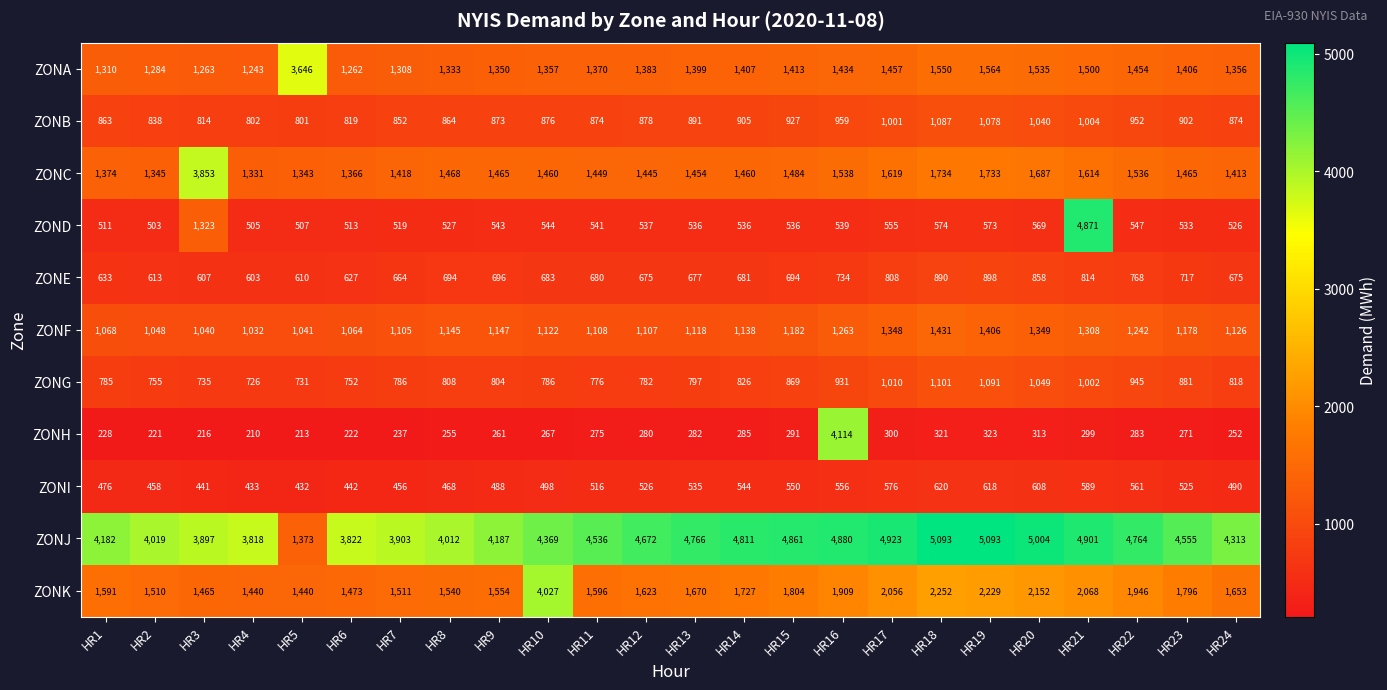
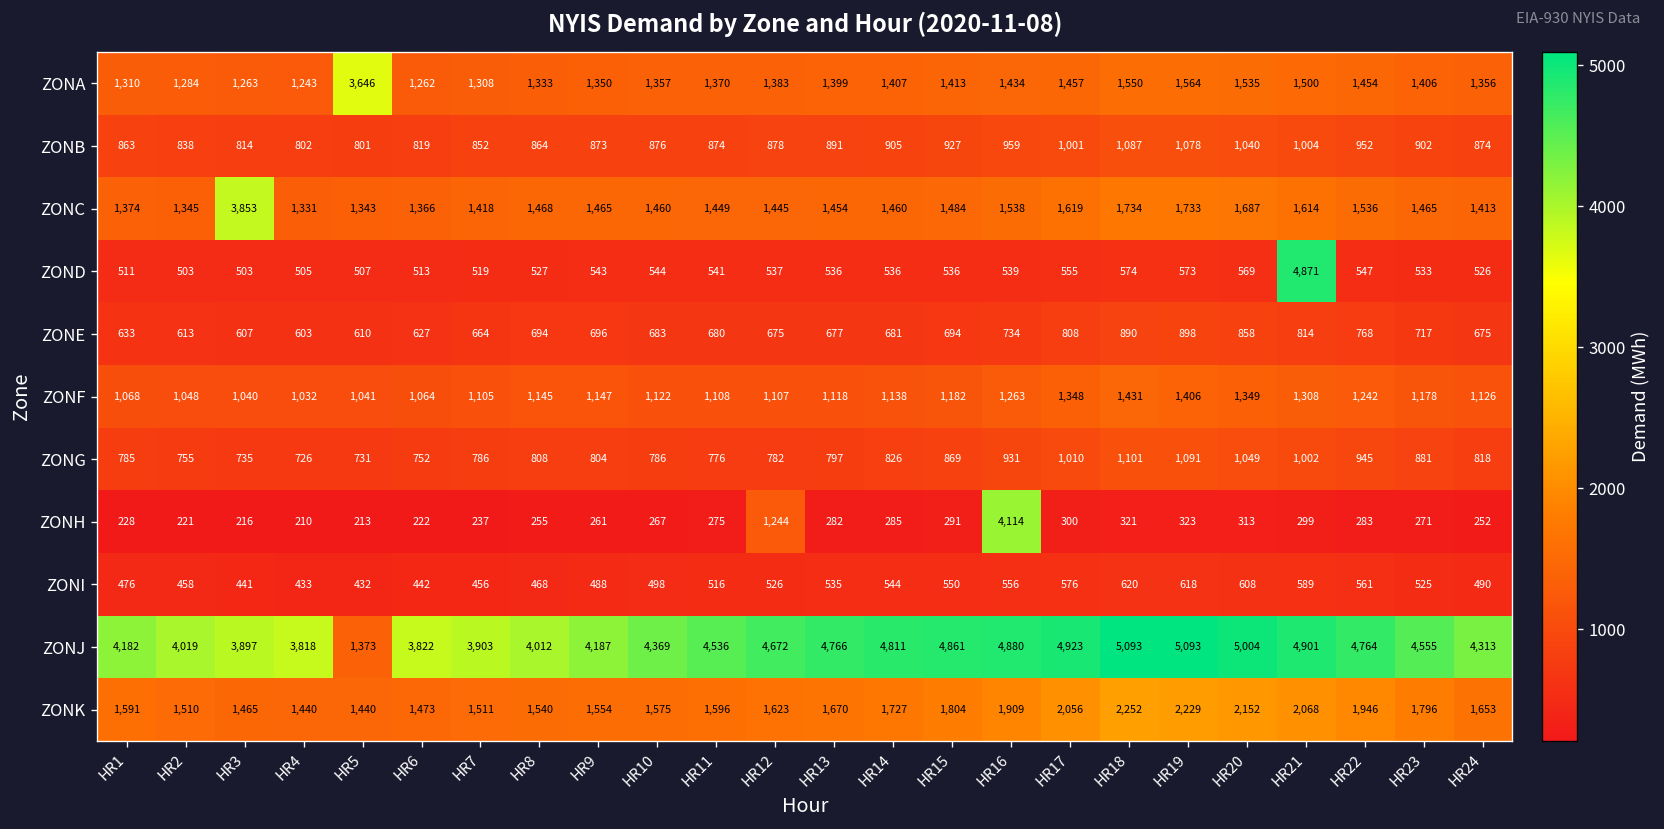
  {
    "ZOND": {
      "HR1": "511",
      "HR2": "503",
-     "HR3": "1,323",
+     "HR3": "503",
      "HR4": "505",
      "HR5": "507",
      "HR6": "513",
      "HR7": "519",
      "HR8": "527",
      "HR9": "543",
      "HR10": "544",
      "HR11": "541",
      "HR12": "537",
      "HR13": "536",
      "HR14": "536",
      "HR15": "536",
      "HR16": "539",
      "HR17": "555",
      "HR18": "574",
      "HR19": "573",
      "HR20": "569",
      "HR21": "4,871",
      "HR22": "547",
      "HR23": "533",
      "HR24": "526"
    },
    "ZONH": {
      "HR1": "228",
      "HR2": "221",
      "HR3": "216",
      "HR4": "210",
      "HR5": "213",
      "HR6": "222",
      "HR7": "237",
      "HR8": "255",
      "HR9": "261",
      "HR10": "267",
      "HR11": "275",
-     "HR12": "280",
+     "HR12": "1,244",
      "HR13": "282",
      "HR14": "285",
      "HR15": "291",
      "HR16": "4,114",
      "HR17": "300",
      "HR18": "321",
      "HR19": "323",
      "HR20": "313",
      "HR21": "299",
      "HR22": "283",
      "HR23": "271",
      "HR24": "252"
    },
    "ZONK": {
      "HR1": "1,591",
      "HR2": "1,510",
      "HR3": "1,465",
      "HR4": "1,440",
      "HR5": "1,440",
      "HR6": "1,473",
      "HR7": "1,511",
      "HR8": "1,540",
      "HR9": "1,554",
-     "HR10": "4,027",
+     "HR10": "1,575",
      "HR11": "1,596",
      "HR12": "1,623",
      "HR13": "1,670",
      "HR14": "1,727",
      "HR15": "1,804",
      "HR16": "1,909",
      "HR17": "2,056",
      "HR18": "2,252",
      "HR19": "2,229",
      "HR20": "2,152",
      "HR21": "2,068",
      "HR22": "1,946",
      "HR23": "1,796",
      "HR24": "1,653"
    }
  }
